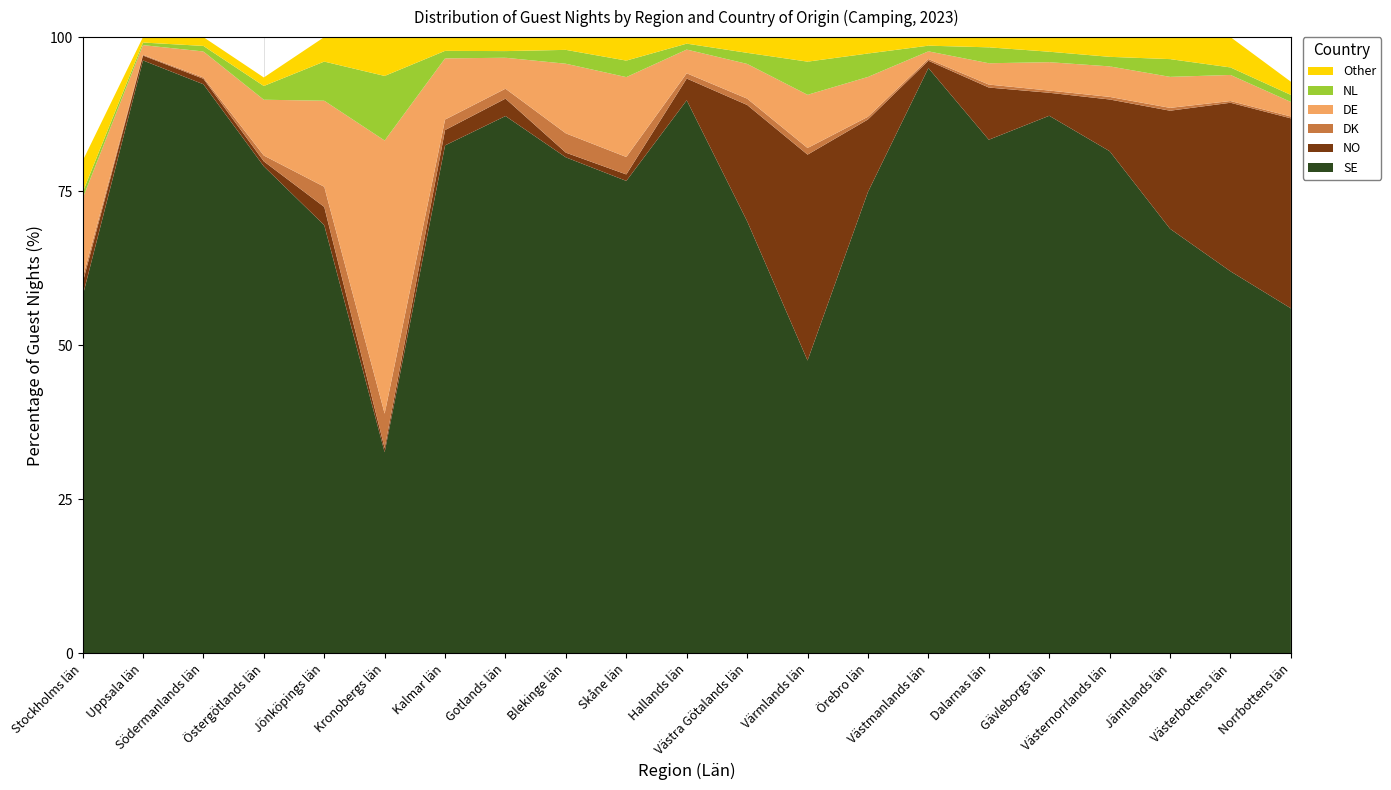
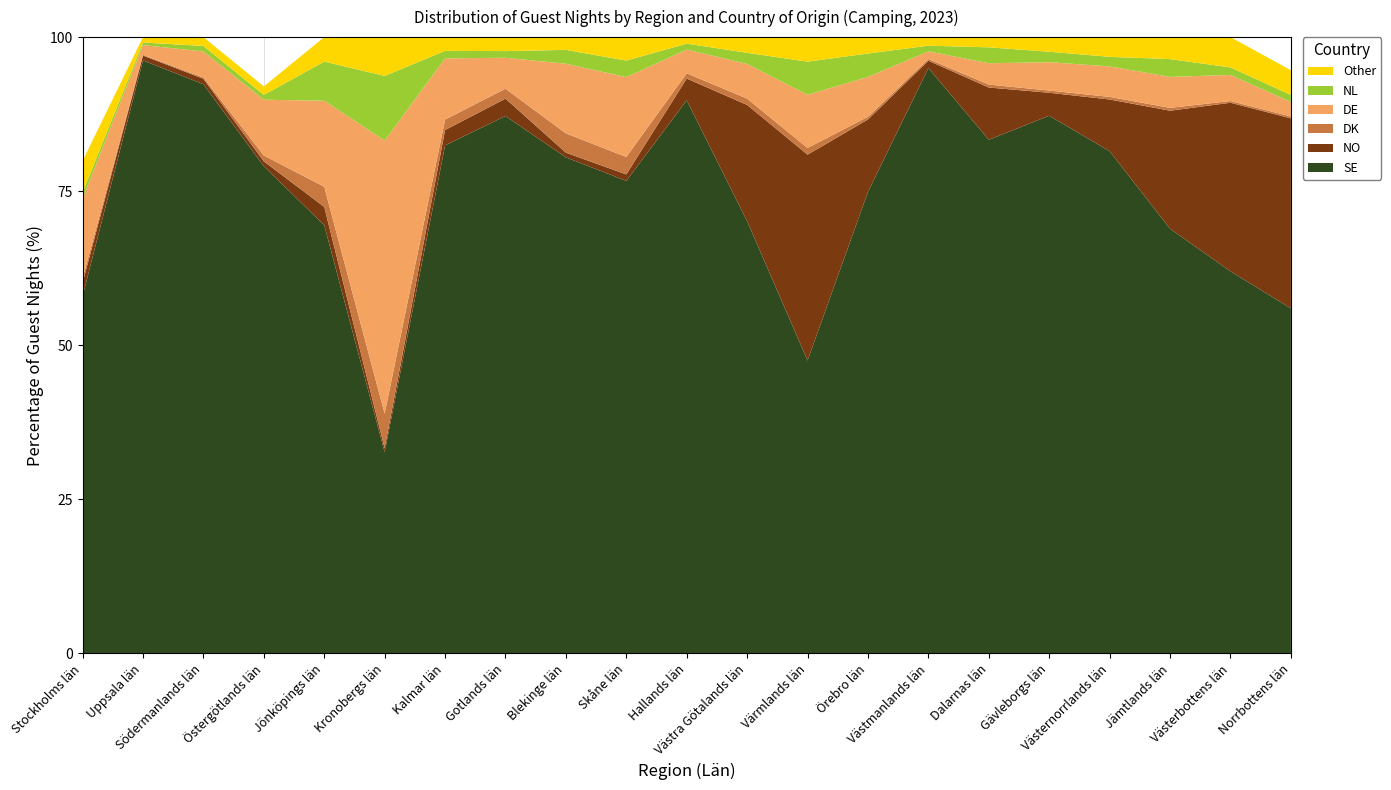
  {
    "NL": {
-     "Östergötlands län": 2
+     "Östergötlands län": 1
    },
    "Other": {
      "Stockholms län": 5,
      "Uppsala län": 1,
      "Södermanlands län": 1,
      "Östergötlands län": 1,
      "Jönköpings län": 4,
      "Kronobergs län": 6,
      "Kalmar län": 2,
      "Gotlands län": 2,
      "Blekinge län": 2,
      "Skåne län": 4,
      "Hallands län": 1,
      "Västra Götalands län": 3,
      "Värmlands län": 4,
      "Örebro län": 3,
      "Västmanlands län": 1,
      "Dalarnas län": 2,
      "Gävleborgs län": 2,
      "Västernorrlands län": 3,
      "Jämtlands län": 4,
      "Västerbottens län": 5,
-     "Norrbottens län": 2
+     "Norrbottens län": 4
    }
  }
